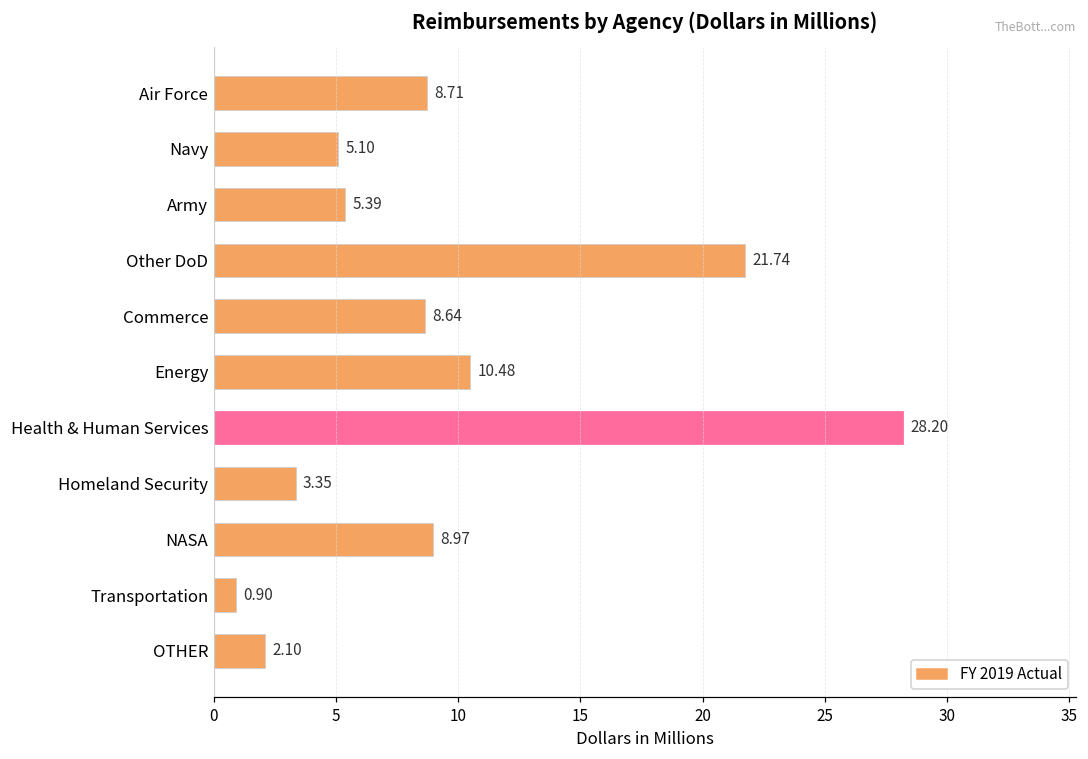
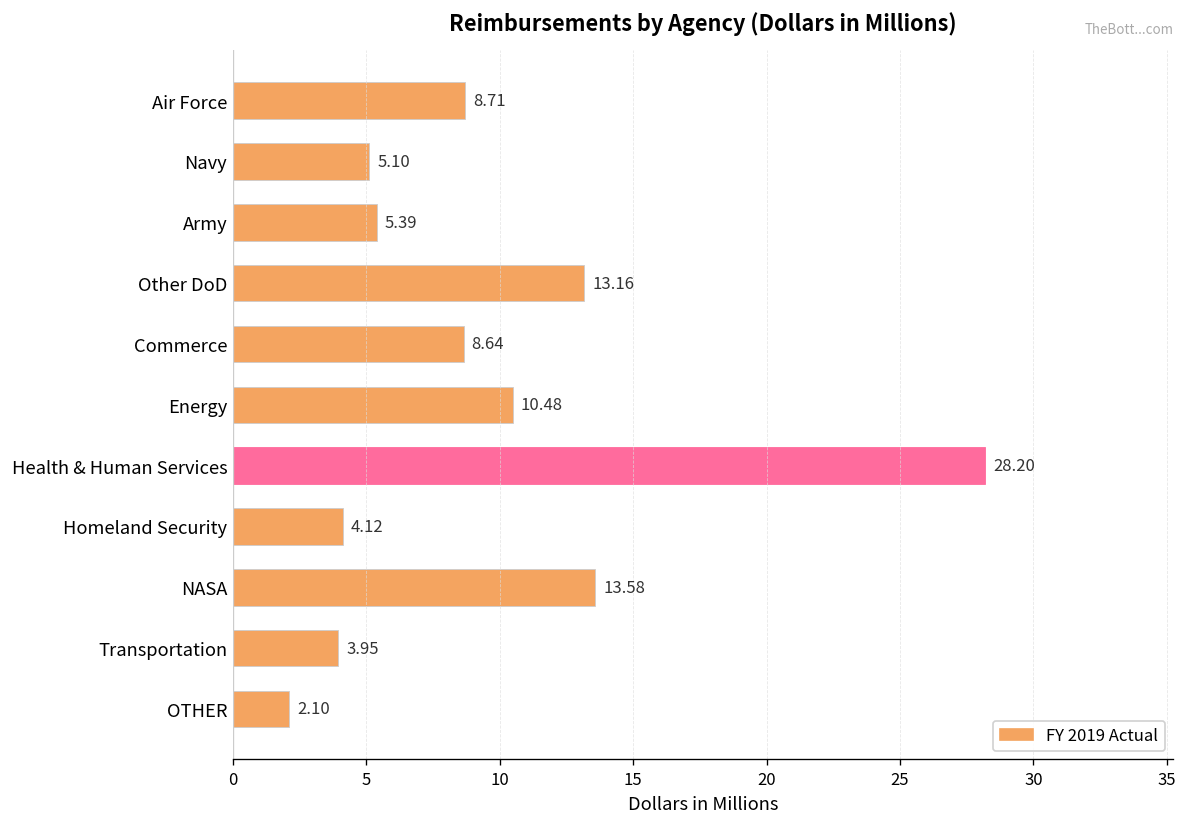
  {
    "Air Force": 8.71,
    "Navy": 5.10,
    "Army": 5.39,
-   "Other DoD": 21.74,
+   "Other DoD": 13.16,
    "Commerce": 8.64,
    "Energy": 10.48,
    "Health & Human Services": 28.20,
-   "Homeland Security": 3.35,
-   "NASA": 8.97,
-   "Transportation": 0.90,
+   "Homeland Security": 4.12,
+   "NASA": 13.58,
+   "Transportation": 3.95,
    "OTHER": 2.10
  }
